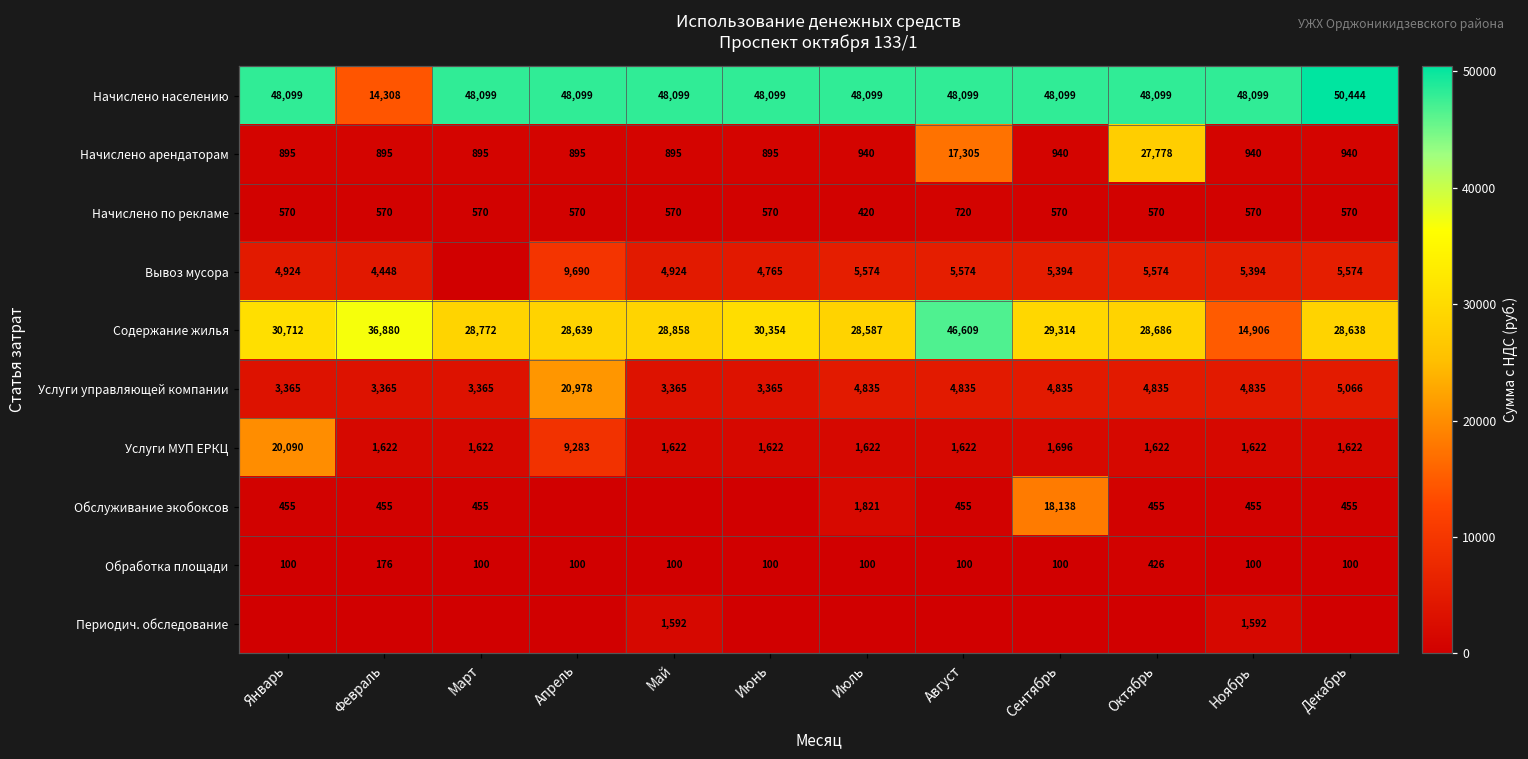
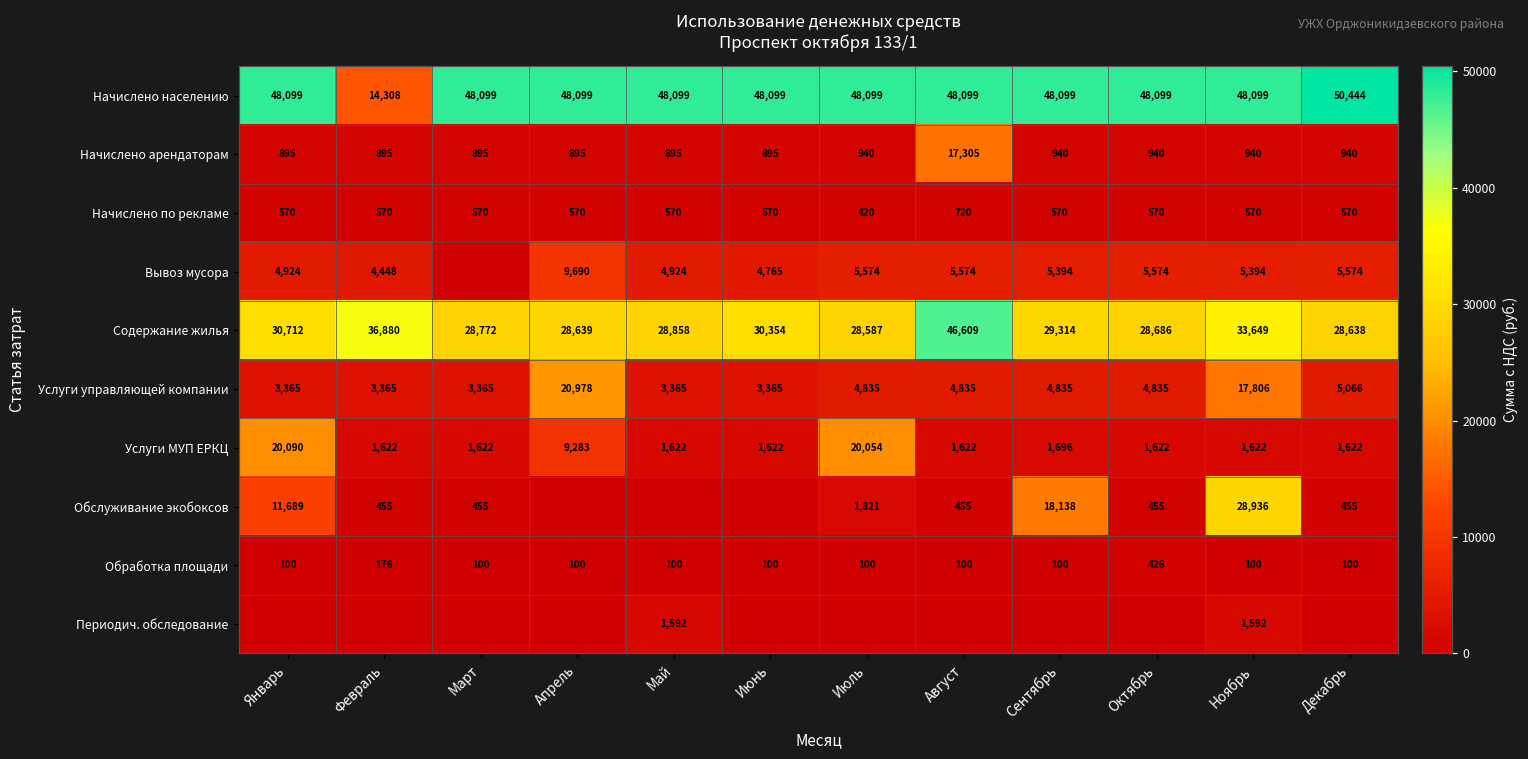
  {
    "Начислено населению": {
      "Январь": "48,099",
      "Февраль": "14,308",
      "Март": "48,099",
      "Апрель": "48,099",
      "Май": "48,099",
      "Июнь": "48,099",
      "Июль": "48,099",
      "Август": "48,099",
      "Сентябрь": "48,099",
      "Октябрь": "48,099",
      "Ноябрь": "48,099",
      "Декабрь": "50,444"
    },
    "Начислено арендаторам": {
      "Январь": "895",
      "Февраль": "895",
      "Март": "895",
      "Апрель": "895",
      "Май": "895",
      "Июнь": "895",
      "Июль": "940",
      "Август": "17,305",
      "Сентябрь": "940",
-     "Октябрь": "27,778",
+     "Октябрь": "940",
      "Ноябрь": "940",
      "Декабрь": "940"
    },
    "Начислено по рекламе": {
      "Январь": "570",
      "Февраль": "570",
      "Март": "570",
      "Апрель": "570",
      "Май": "570",
      "Июнь": "570",
      "Июль": "420",
      "Август": "720",
      "Сентябрь": "570",
      "Октябрь": "570",
      "Ноябрь": "570",
      "Декабрь": "570"
    },
    "Вывоз мусора": {
      "Январь": "4,924",
      "Февраль": "4,448",
      "Апрель": "9,690",
      "Май": "4,924",
      "Июнь": "4,765",
      "Июль": "5,574",
      "Август": "5,574",
      "Сентябрь": "5,394",
      "Октябрь": "5,574",
      "Ноябрь": "5,394",
      "Декабрь": "5,574"
    },
    "Содержание жилья": {
      "Январь": "30,712",
      "Февраль": "36,880",
      "Март": "28,772",
      "Апрель": "28,639",
      "Май": "28,858",
      "Июнь": "30,354",
      "Июль": "28,587",
      "Август": "46,609",
      "Сентябрь": "29,314",
      "Октябрь": "28,686",
-     "Ноябрь": "14,906",
+     "Ноябрь": "33,649",
      "Декабрь": "28,638"
    },
    "Услуги управляющей компании": {
      "Январь": "3,365",
      "Февраль": "3,365",
      "Март": "3,365",
      "Апрель": "20,978",
      "Май": "3,365",
      "Июнь": "3,365",
      "Июль": "4,835",
      "Август": "4,835",
      "Сентябрь": "4,835",
      "Октябрь": "4,835",
-     "Ноябрь": "4,835",
+     "Ноябрь": "17,806",
      "Декабрь": "5,066"
    },
    "Услуги МУП ЕРКЦ": {
      "Январь": "20,090",
      "Февраль": "1,622",
      "Март": "1,622",
      "Апрель": "9,283",
      "Май": "1,622",
      "Июнь": "1,622",
-     "Июль": "1,622",
+     "Июль": "20,054",
      "Август": "1,622",
      "Сентябрь": "1,696",
      "Октябрь": "1,622",
      "Ноябрь": "1,622",
      "Декабрь": "1,622"
    },
    "Обслуживание экобоксов": {
-     "Январь": "455",
+     "Январь": "11,689",
      "Февраль": "455",
      "Март": "455",
      "Июль": "1,821",
      "Август": "455",
      "Сентябрь": "18,138",
      "Октябрь": "455",
-     "Ноябрь": "455",
+     "Ноябрь": "28,936",
      "Декабрь": "455"
    },
    "Обработка площади": {
      "Январь": "100",
      "Февраль": "176",
      "Март": "100",
      "Апрель": "100",
      "Май": "100",
      "Июнь": "100",
      "Июль": "100",
      "Август": "100",
      "Сентябрь": "100",
      "Октябрь": "426",
      "Ноябрь": "100",
      "Декабрь": "100"
    },
    "Периодич. обследование": {
      "Май": "1,592",
      "Ноябрь": "1,592"
    }
  }
